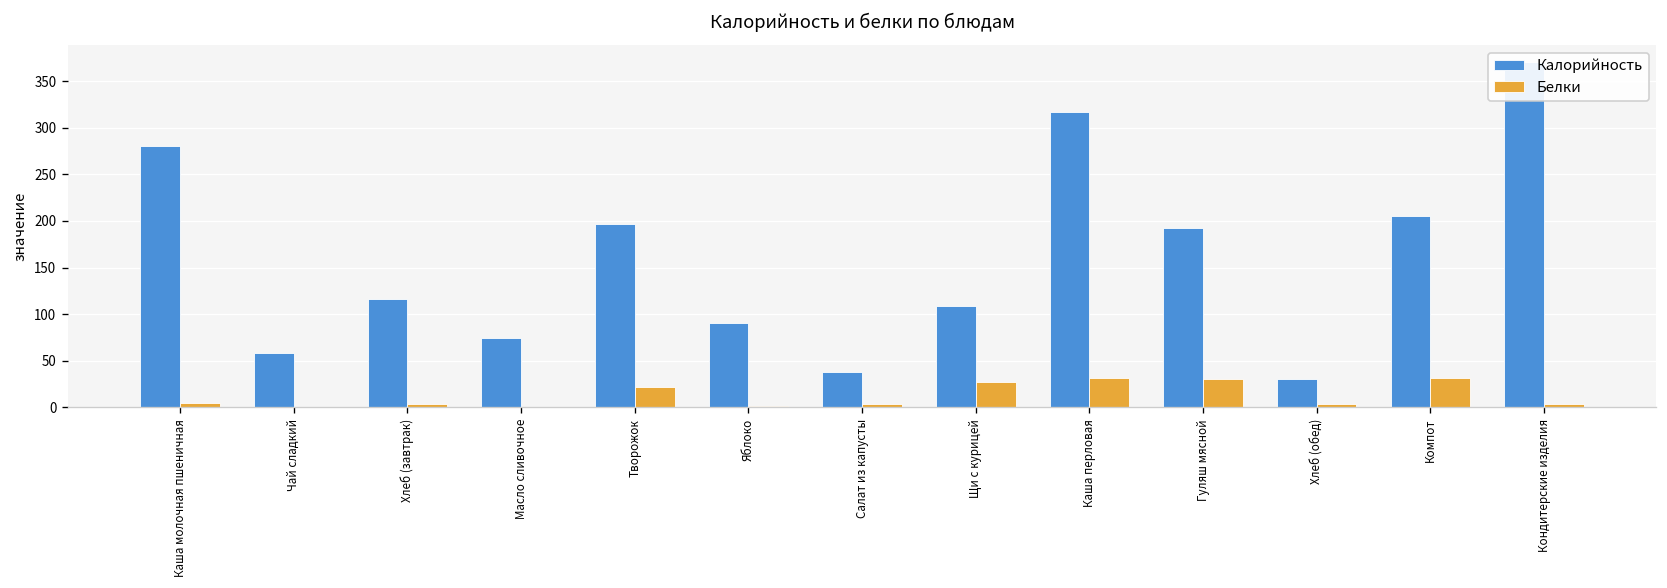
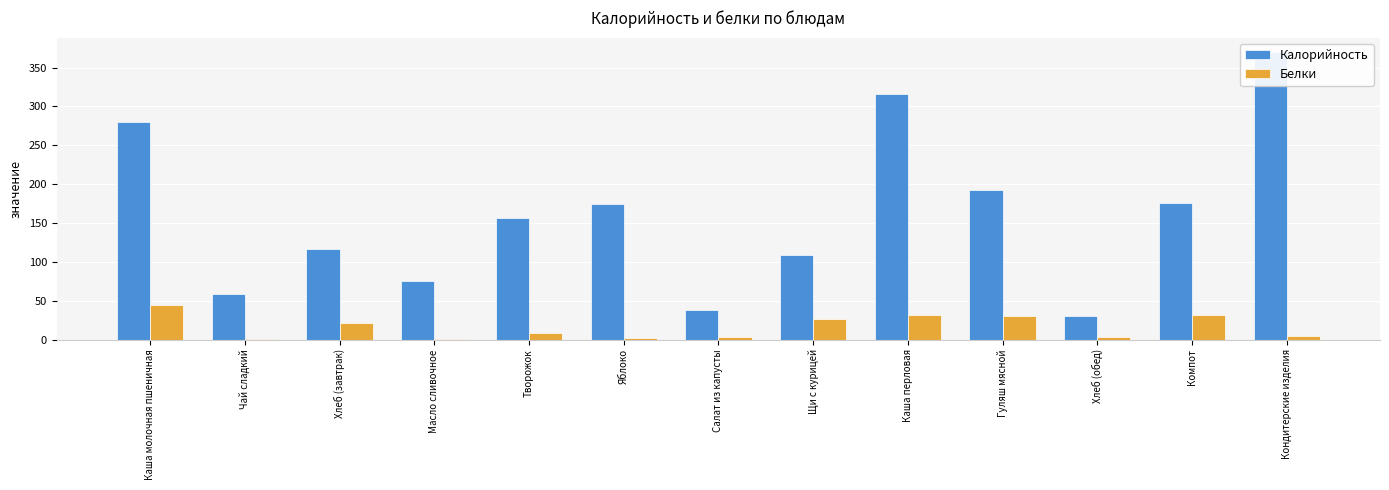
  {
    "Калорийность": {
      "Каша молочная пшеничная": 280,
      "Чай сладкий": 60,
      "Хлеб (завтрак)": 120,
      "Масло сливочное": 70,
-     "Творожок": 200,
-     "Яблоко": 90,
+     "Творожок": 160,
+     "Яблоко": 170,
      "Салат из капусты": 40,
      "Щи с курицей": 110,
      "Каша перловая": 320,
      "Гуляш мясной": 190,
      "Хлеб (обед)": 30,
-     "Компот": 210
+     "Компот": 180
    },
    "Белки": {
-     "Каша молочная пшеничная": 0,
-     "Хлеб (завтрак)": 0,
-     "Творожок": 20,
+     "Каша молочная пшеничная": 40,
+     "Хлеб (завтрак)": 20,
+     "Творожок": 10,
      "Щи с курицей": 30,
      "Каша перловая": 30,
      "Гуляш мясной": 30,
      "Компот": 30,
      "Кондитерские изделия": 0
    }
  }
